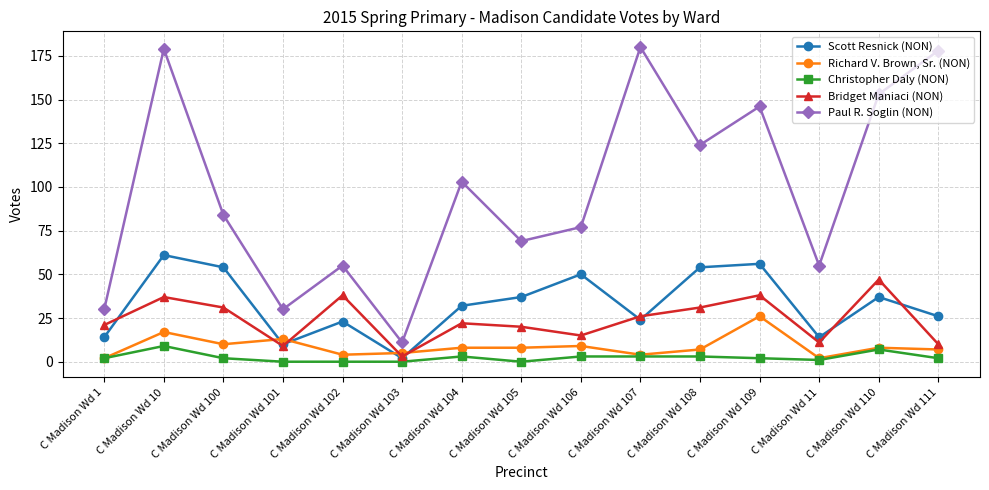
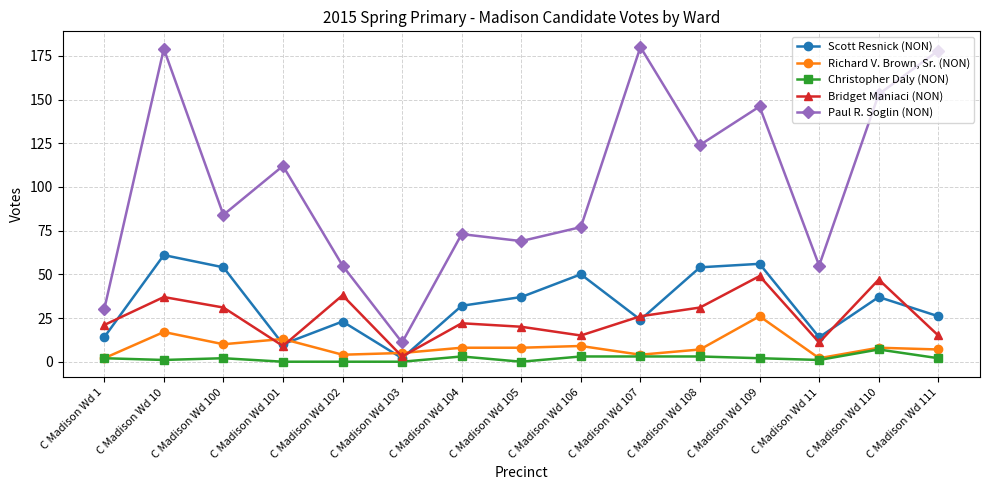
  {
    "Scott Resnick (NON)": {
      "C Madison Wd 1": 14,
      "C Madison Wd 10": 61,
      "C Madison Wd 100": 54,
      "C Madison Wd 102": 23,
      "C Madison Wd 104": 32,
      "C Madison Wd 105": 37,
      "C Madison Wd 106": 50,
      "C Madison Wd 107": 24,
      "C Madison Wd 108": 54,
      "C Madison Wd 109": 56,
      "C Madison Wd 11": 14,
      "C Madison Wd 110": 37,
      "C Madison Wd 111": 26
    },
    "Richard V. Brown, Sr. (NON)": {
      "C Madison Wd 10": 17,
      "C Madison Wd 100": 10,
      "C Madison Wd 101": 13,
      "C Madison Wd 102": 4,
      "C Madison Wd 103": 5,
      "C Madison Wd 104": 8,
      "C Madison Wd 105": 8,
      "C Madison Wd 106": 9,
      "C Madison Wd 108": 7,
      "C Madison Wd 109": 26,
      "C Madison Wd 111": 7
    },
    "Christopher Daly (NON)": {
-     "C Madison Wd 10": 9,
+     "C Madison Wd 10": 1,
      "C Madison Wd 100": 2,
      "C Madison Wd 101": 0,
      "C Madison Wd 102": 0,
      "C Madison Wd 103": 0,
      "C Madison Wd 104": 3,
      "C Madison Wd 105": 0,
      "C Madison Wd 106": 3,
      "C Madison Wd 108": 3,
      "C Madison Wd 109": 2,
      "C Madison Wd 111": 2
    },
    "Bridget Maniaci (NON)": {
      "C Madison Wd 1": 21,
      "C Madison Wd 10": 37,
      "C Madison Wd 100": 31,
      "C Madison Wd 102": 38,
      "C Madison Wd 104": 22,
      "C Madison Wd 105": 20,
      "C Madison Wd 106": 15,
      "C Madison Wd 107": 26,
      "C Madison Wd 108": 31,
-     "C Madison Wd 109": 38,
+     "C Madison Wd 109": 49,
      "C Madison Wd 11": 11,
      "C Madison Wd 110": 47,
-     "C Madison Wd 111": 10
+     "C Madison Wd 111": 15
    },
    "Paul R. Soglin (NON)": {
      "C Madison Wd 1": 30,
      "C Madison Wd 10": 179,
      "C Madison Wd 100": 84,
-     "C Madison Wd 101": 30,
+     "C Madison Wd 101": 112,
      "C Madison Wd 102": 55,
      "C Madison Wd 103": 11,
-     "C Madison Wd 104": 103,
+     "C Madison Wd 104": 73,
      "C Madison Wd 105": 69,
      "C Madison Wd 106": 77,
      "C Madison Wd 107": 180,
      "C Madison Wd 108": 124,
      "C Madison Wd 109": 146,
      "C Madison Wd 11": 55
    }
  }
